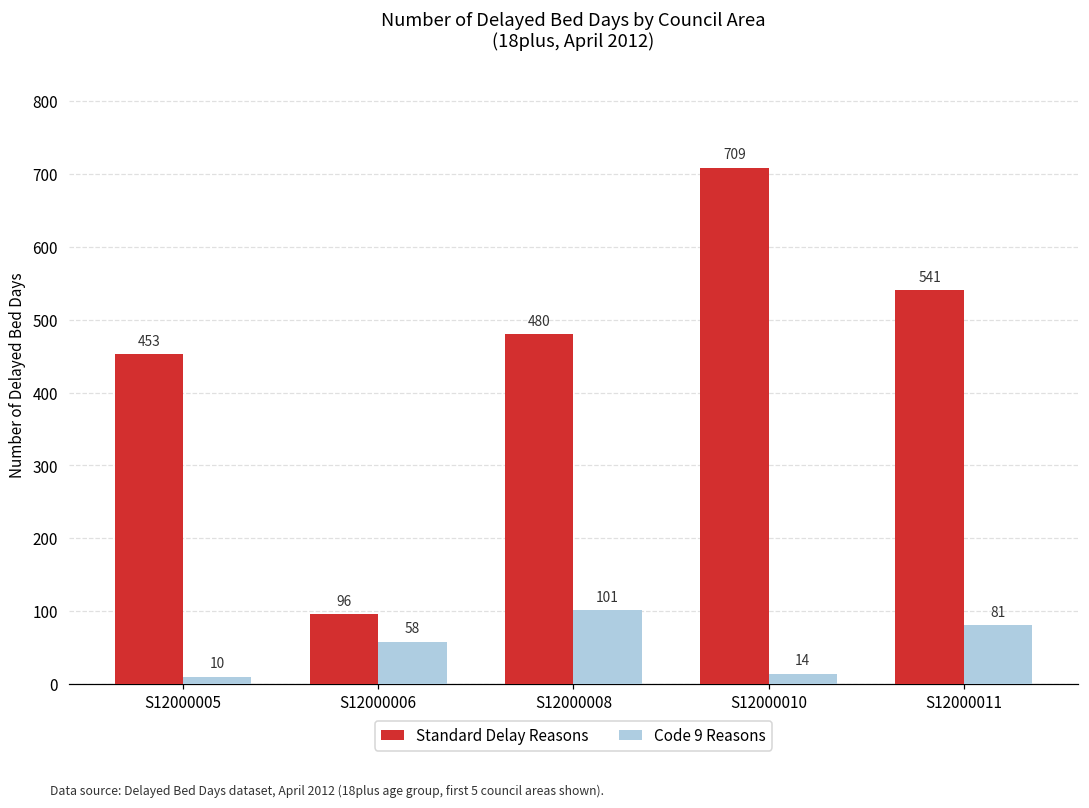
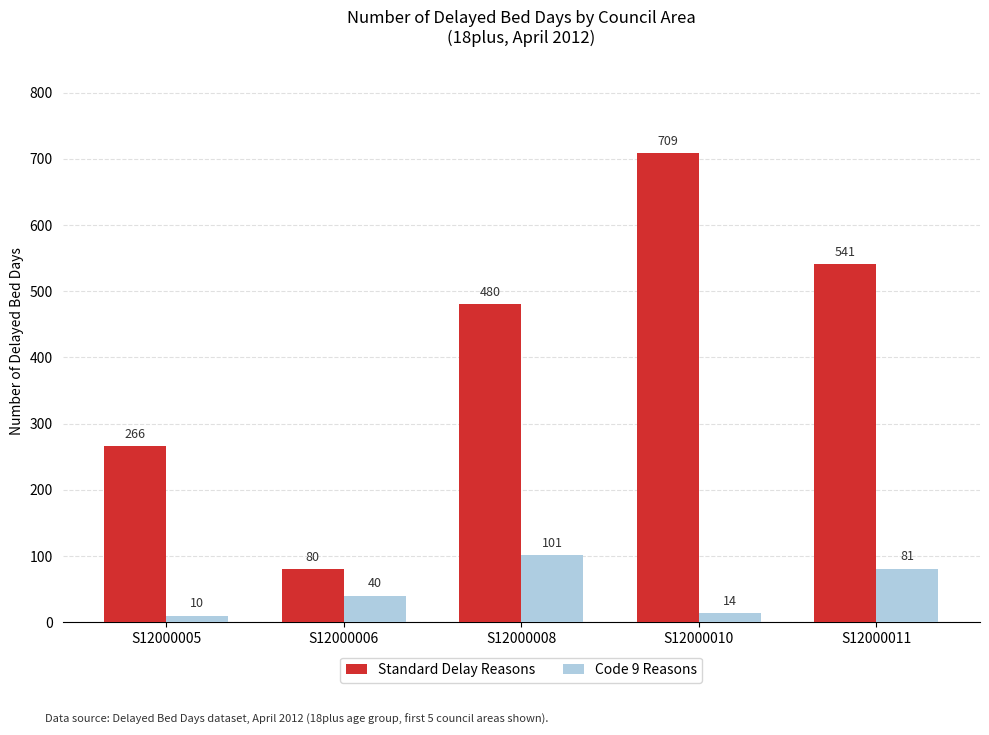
  {
    "Standard Delay Reasons": {
-     "S12000005": 453,
-     "S12000006": 96,
+     "S12000005": 266,
+     "S12000006": 80,
      "S12000008": 480,
      "S12000010": 709,
      "S12000011": 541
    },
    "Code 9 Reasons": {
      "S12000005": 10,
-     "S12000006": 58,
+     "S12000006": 40,
      "S12000008": 101,
      "S12000010": 14,
      "S12000011": 81
    }
  }
